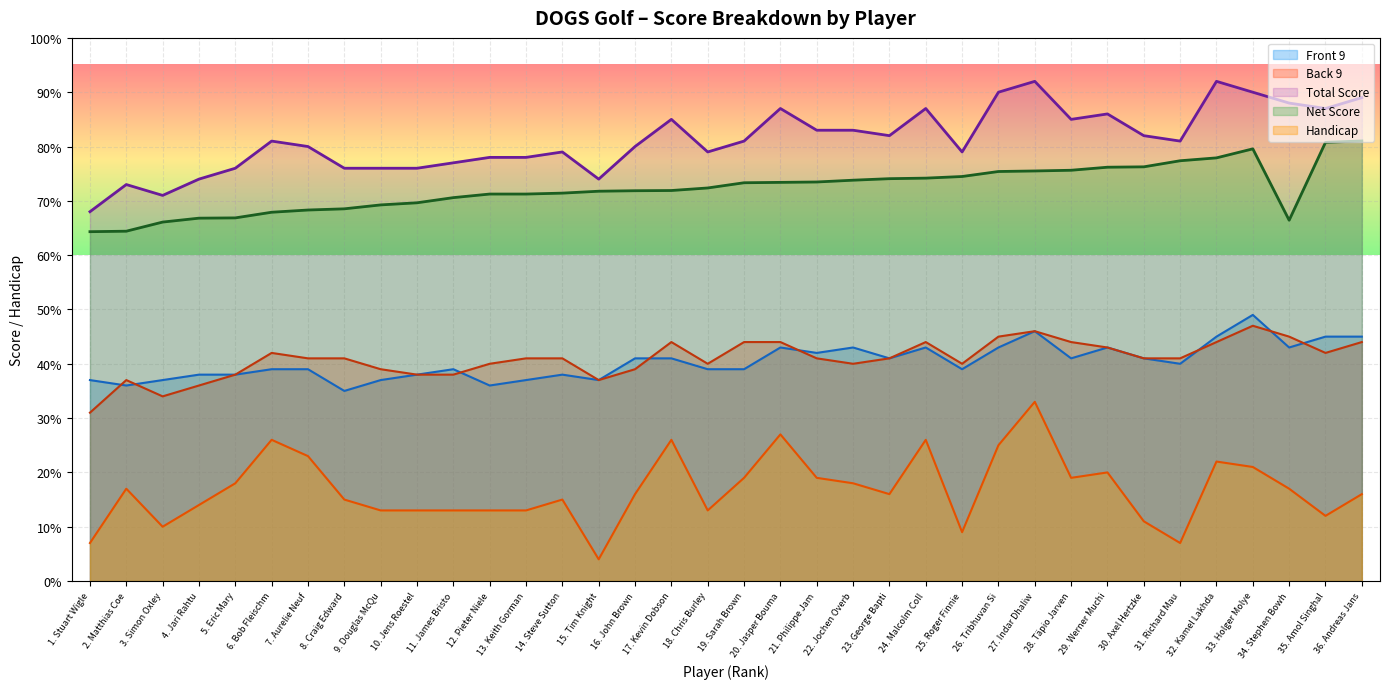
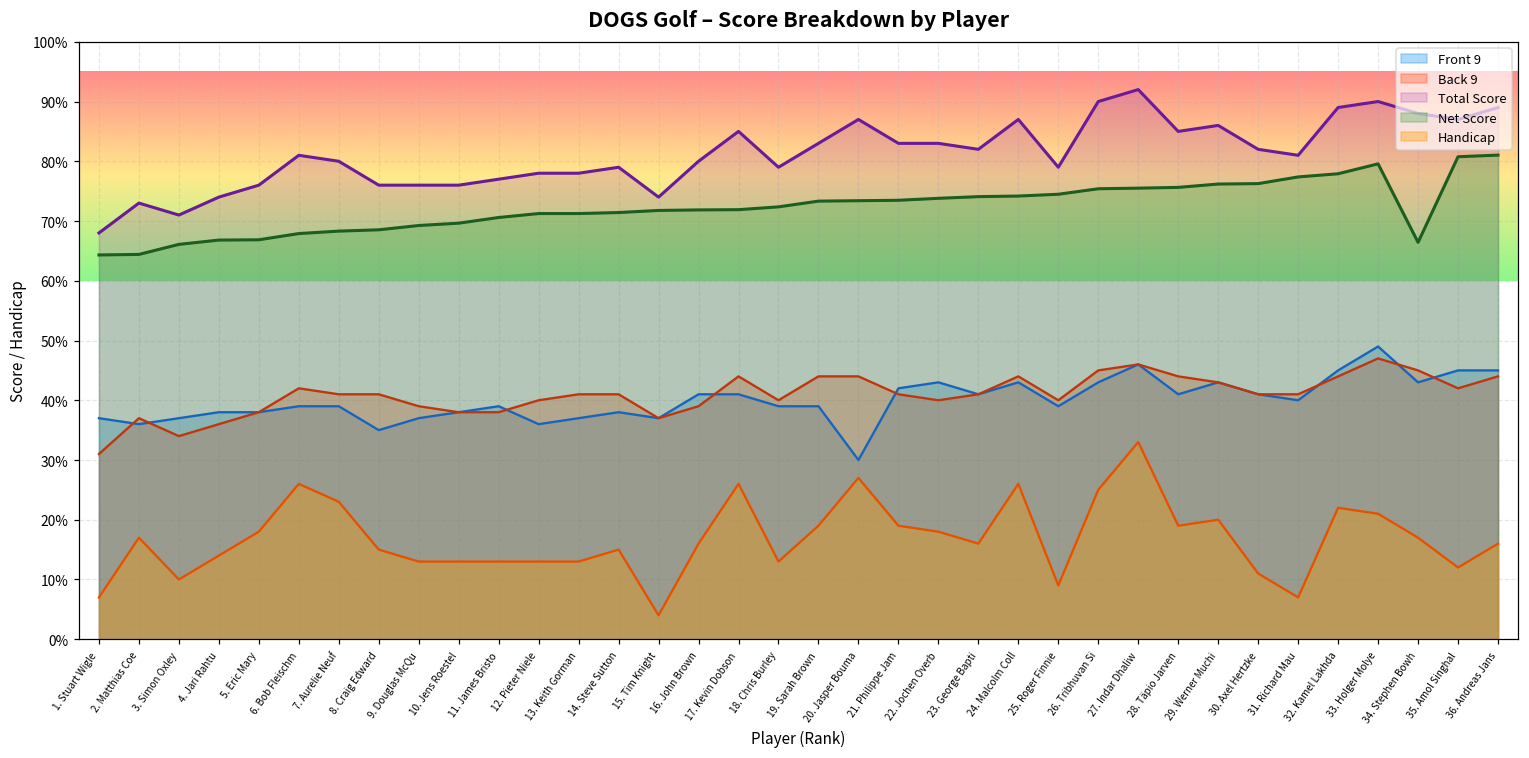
  {
    "Front 9": {
      "1. Stuart Wigle": "37%",
      "2. Matthias Coe": "36%",
      "3. Simon Oxley": "37%",
      "4. Jari Rahtu": "38%",
      "6. Bob Fleischm": "39%",
      "7. Aurelie Neuf": "39%",
      "8. Craig Edward": "35%",
      "9. Douglas McQu": "37%",
      "11. James Bristo": "39%",
      "12. Pieter Niele": "36%",
      "13. Keith Gorman": "37%",
      "14. Steve Sutton": "38%",
      "16. John Brown": "41%",
      "17. Kevin Dobson": "41%",
      "18. Chris Burley": "39%",
      "19. Sarah Brown": "39%",
-     "20. Jasper Bouma": "43%",
+     "20. Jasper Bouma": "30%",
      "21. Philippe Jam": "42%",
      "22. Jochen Overb": "43%",
      "24. Malcolm Coll": "43%",
      "25. Roger Finnie": "39%",
      "26. Tribhuvan Si": "43%",
      "28. Täpio Jarven": "41%",
      "31. Richard Mau": "40%",
      "32. Kamel Lakhda": "45%",
      "33. Holger Molye": "49%",
      "34. Stephen Bowh": "43%",
      "35. Amol Singhal": "45%",
      "36. Andreas Jans": "45%"
    },
    "Total Score": {
      "1. Stuart Wigle": "68%",
      "2. Matthias Coe": "73%",
      "3. Simon Oxley": "71%",
      "4. Jari Rahtu": "74%",
      "5. Eric Mary": "76%",
      "6. Bob Fleischm": "81%",
      "7. Aurelie Neuf": "80%",
      "8. Craig Edward": "76%",
      "9. Douglas McQu": "76%",
      "10. Jens Roestel": "76%",
      "11. James Bristo": "77%",
      "12. Pieter Niele": "78%",
      "13. Keith Gorman": "78%",
      "14. Steve Sutton": "79%",
      "15. Tim Knight": "74%",
      "16. John Brown": "80%",
      "17. Kevin Dobson": "85%",
      "18. Chris Burley": "79%",
-     "19. Sarah Brown": "81%",
+     "19. Sarah Brown": "83%",
      "20. Jasper Bouma": "87%",
      "21. Philippe Jam": "83%",
      "22. Jochen Overb": "83%",
      "23. George Bapti": "82%",
      "24. Malcolm Coll": "87%",
      "25. Roger Finnie": "79%",
      "26. Tribhuvan Si": "90%",
      "27. Indar Dhaliw": "92%",
      "28. Täpio Jarven": "85%",
      "29. Werner Muchi": "86%",
      "30. Axel Hertzke": "82%",
      "31. Richard Mau": "81%",
-     "32. Kamel Lakhda": "92%",
+     "32. Kamel Lakhda": "89%",
      "33. Holger Molye": "90%"
    },
    "Net Score": {
      "1. Stuart Wigle": "64%",
      "2. Matthias Coe": "64%",
      "3. Simon Oxley": "66%",
      "4. Jari Rahtu": "67%",
      "5. Eric Mary": "67%",
      "6. Bob Fleischm": "68%",
      "7. Aurelie Neuf": "68%",
      "8. Craig Edward": "69%",
      "9. Douglas McQu": "69%",
      "10. Jens Roestel": "70%",
      "11. James Bristo": "71%",
      "12. Pieter Niele": "71%",
      "13. Keith Gorman": "71%",
      "14. Steve Sutton": "71%",
      "15. Tim Knight": "72%",
      "16. John Brown": "72%",
      "17. Kevin Dobson": "72%",
      "18. Chris Burley": "72%",
      "19. Sarah Brown": "73%",
      "20. Jasper Bouma": "73%",
      "21. Philippe Jam": "73%",
      "22. Jochen Overb": "74%",
      "23. George Bapti": "74%",
      "24. Malcolm Coll": "74%",
      "25. Roger Finnie": "74%",
      "26. Tribhuvan Si": "75%",
      "27. Indar Dhaliw": "76%",
      "28. Täpio Jarven": "76%",
      "29. Werner Muchi": "76%",
      "30. Axel Hertzke": "76%",
      "31. Richard Mau": "77%",
      "32. Kamel Lakhda": "78%",
      "33. Holger Molye": "80%",
      "34. Stephen Bowh": "66%",
      "35. Amol Singhal": "81%"
    }
  }
